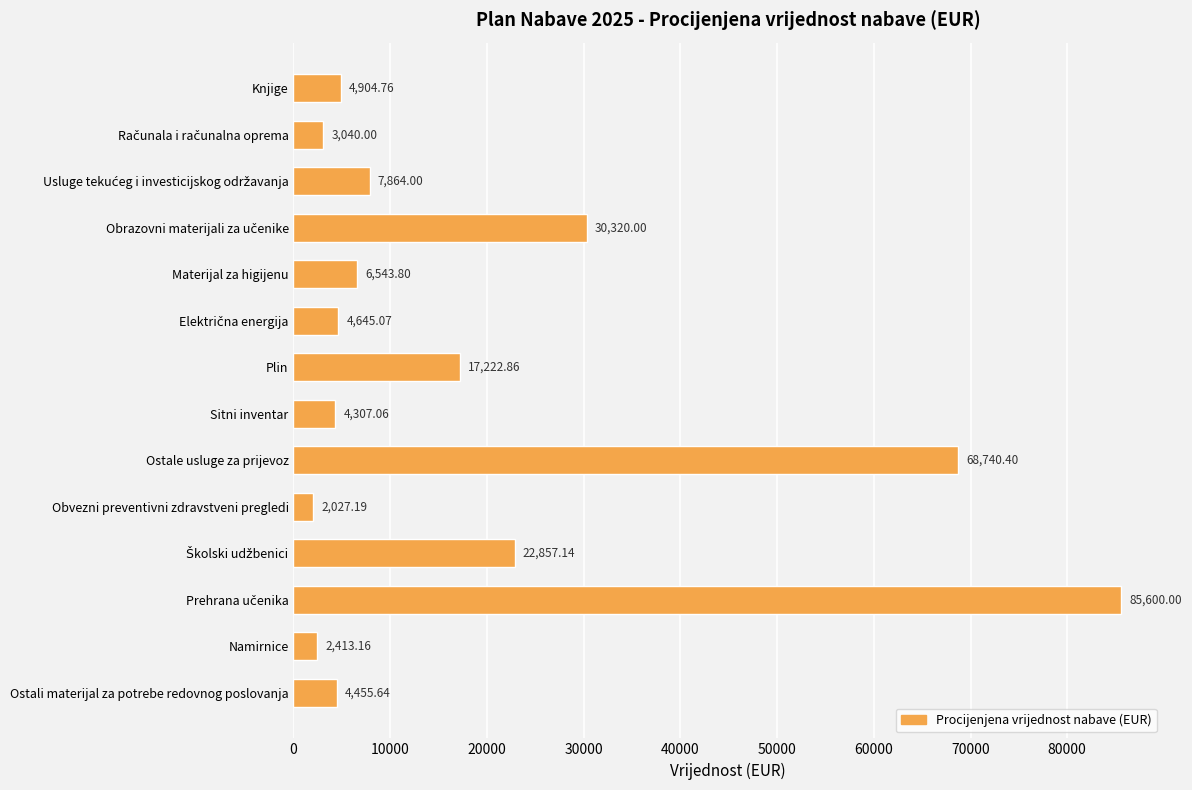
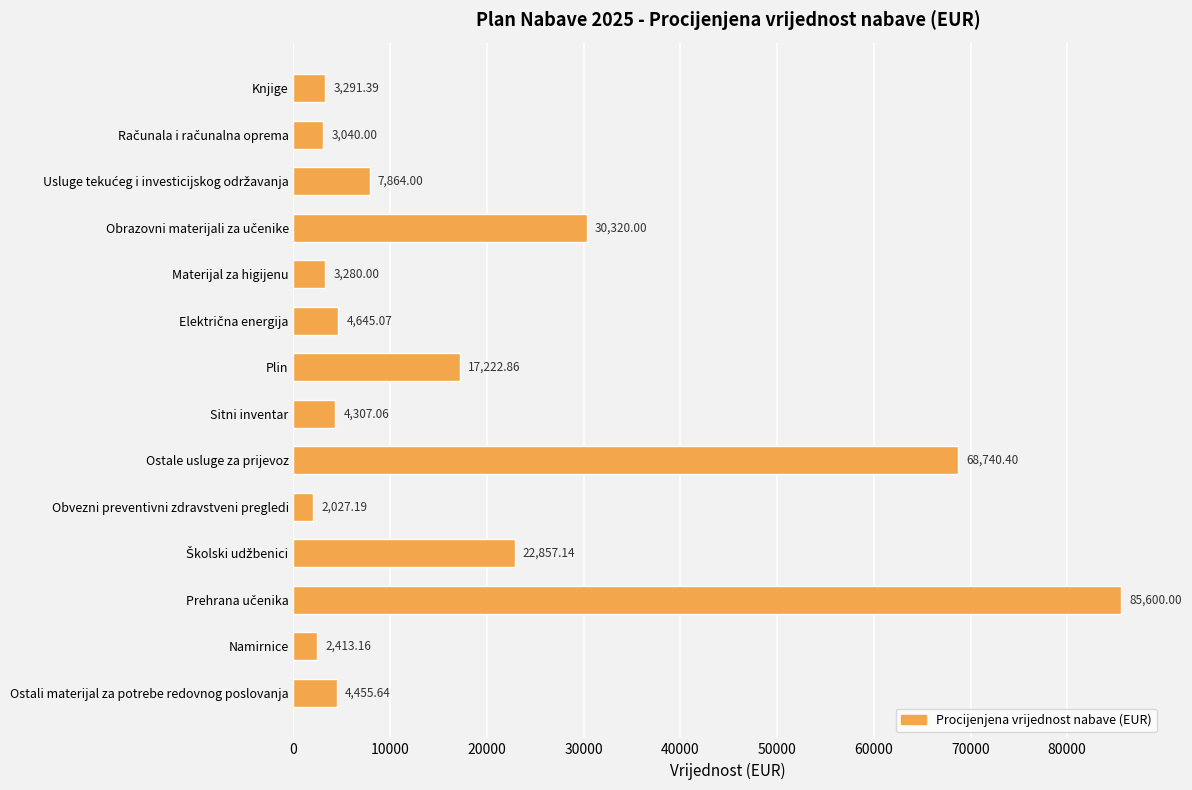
  {
-   "Knjige": "4,904.76",
+   "Knjige": "3,291.39",
    "Računala i računalna oprema": "3,040.00",
    "Usluge tekućeg i investicijskog održavanja": "7,864.00",
    "Obrazovni materijali za učenike": "30,320.00",
-   "Materijal za higijenu": "6,543.80",
+   "Materijal za higijenu": "3,280.00",
    "Električna energija": "4,645.07",
    "Plin": "17,222.86",
    "Sitni inventar": "4,307.06",
    "Ostale usluge za prijevoz": "68,740.40",
    "Obvezni preventivni zdravstveni pregledi": "2,027.19",
    "Školski udžbenici": "22,857.14",
    "Prehrana učenika": "85,600.00",
    "Namirnice": "2,413.16",
    "Ostali materijal za potrebe redovnog poslovanja": "4,455.64"
  }
